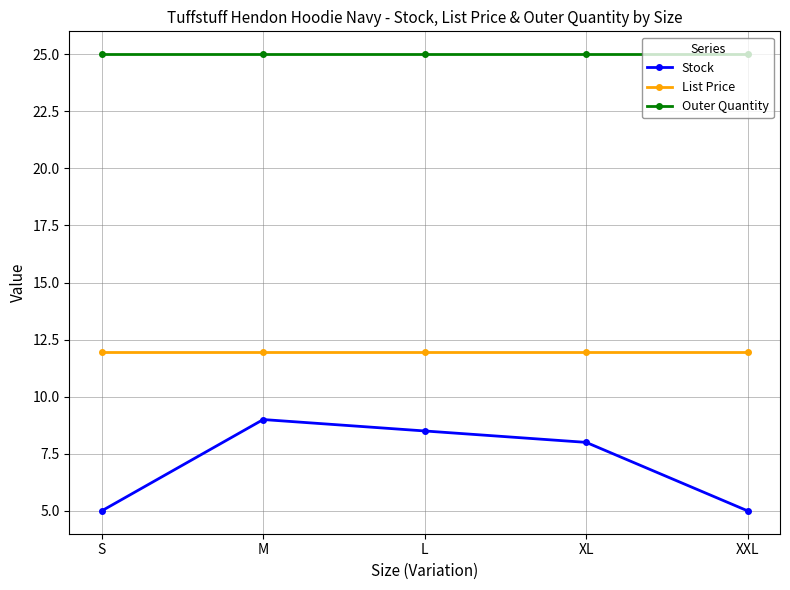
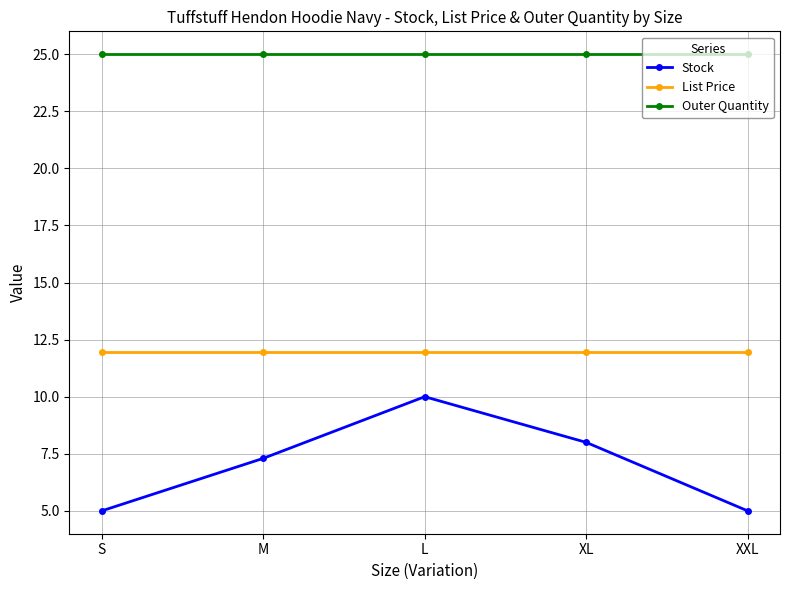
  {
    "Stock": {
      "S": 5.0,
-     "M": 9.0,
-     "L": 8.5,
+     "M": 7.3,
+     "L": 10.0,
      "XL": 8.0,
      "XXL": 5.0
    },
    "List Price": {
      "S": 12.0,
      "M": 12.0,
      "L": 12.0,
      "XL": 12.0,
      "XXL": 12.0
    },
    "Outer Quantity": {
      "S": 25.0,
      "M": 25.0,
      "L": 25.0,
      "XL": 25.0
    }
  }
